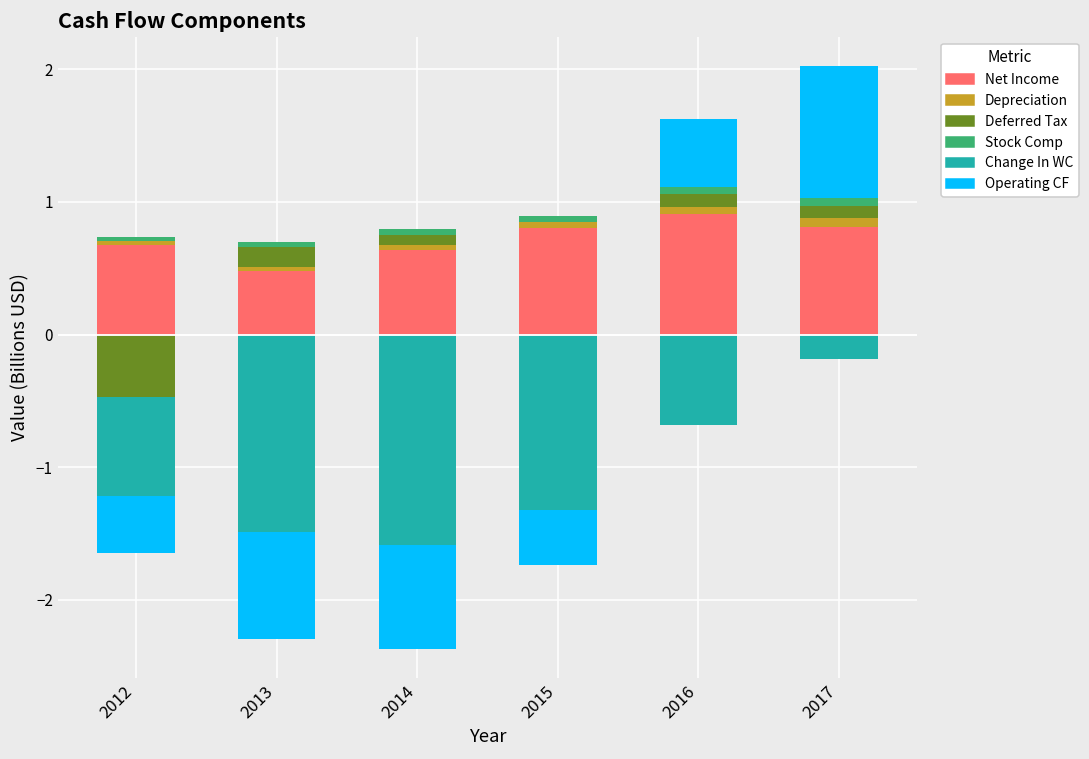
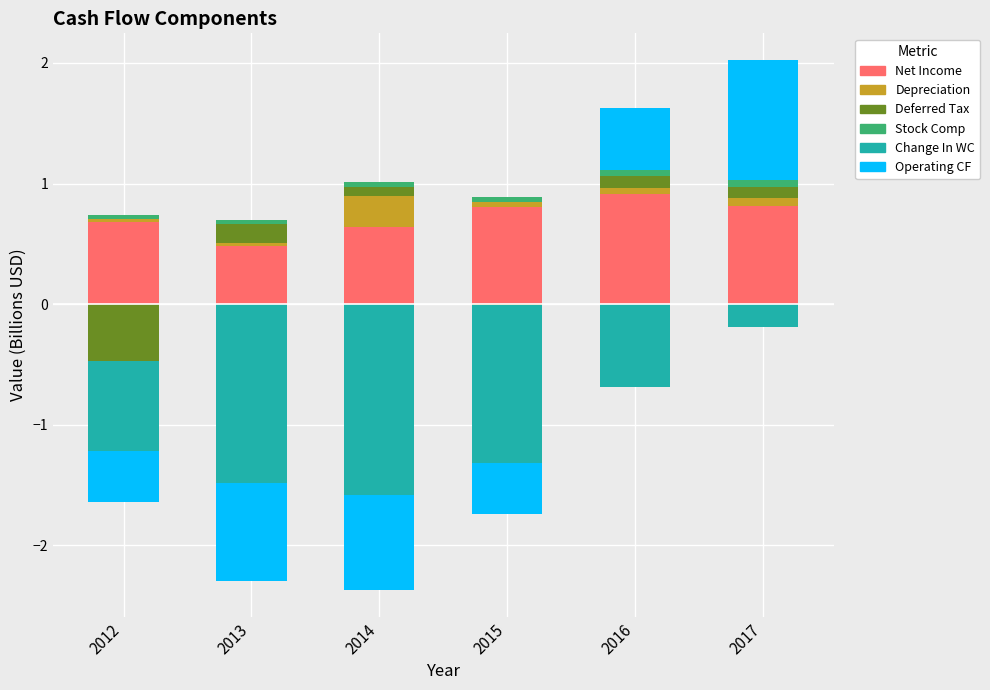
  {
    "Depreciation": {
      "2012": 0.03,
      "2013": 0.03,
-     "2014": 0.04,
+     "2014": 0.25,
      "2015": 0.04,
      "2016": 0.05,
      "2017": 0.07
    }
  }
